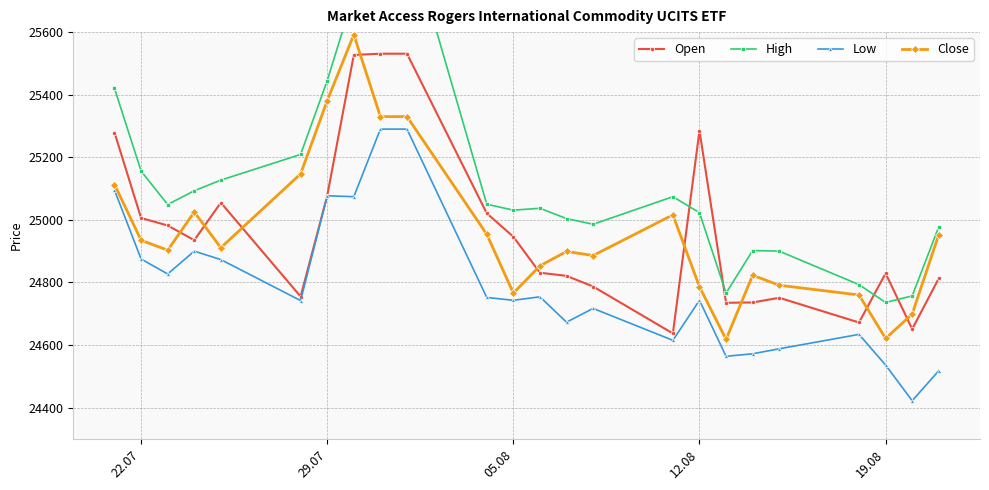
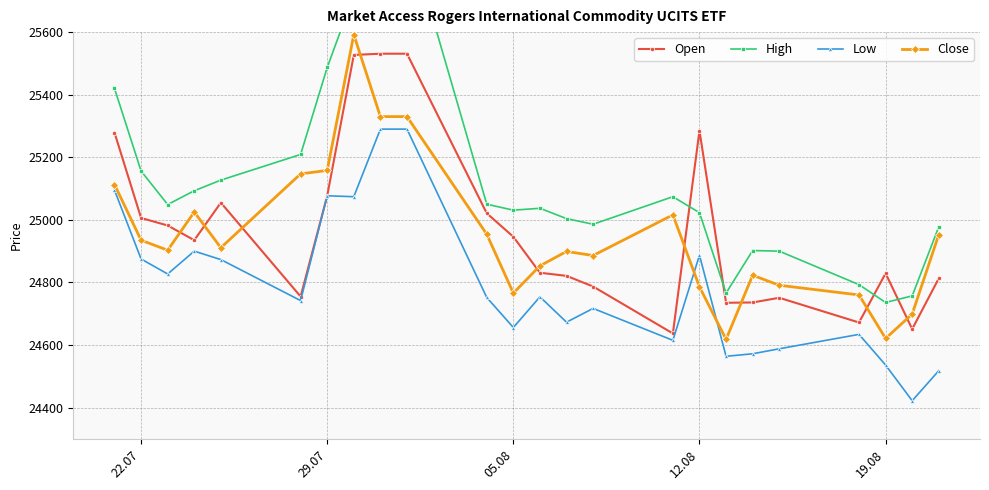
  {
    "Open": {
      "22.07": 25010,
      "05.08": 24950,
      "12.08": 25290,
      "19.08": 24830
    },
    "High": {
      "22.07": 25160,
-     "29.07": 25450,
+     "29.07": 25490,
      "05.08": 25030,
      "12.08": 25020,
      "19.08": 24740
    },
    "Low": {
      "22.07": 24880,
-     "05.08": 24740,
-     "12.08": 24740,
+     "05.08": 24660,
+     "12.08": 24890,
      "19.08": 24540
    },
    "Close": {
      "22.07": 24940,
-     "29.07": 25380,
+     "29.07": 25160,
      "05.08": 24770,
      "12.08": 24790,
      "19.08": 24620
    }
  }
